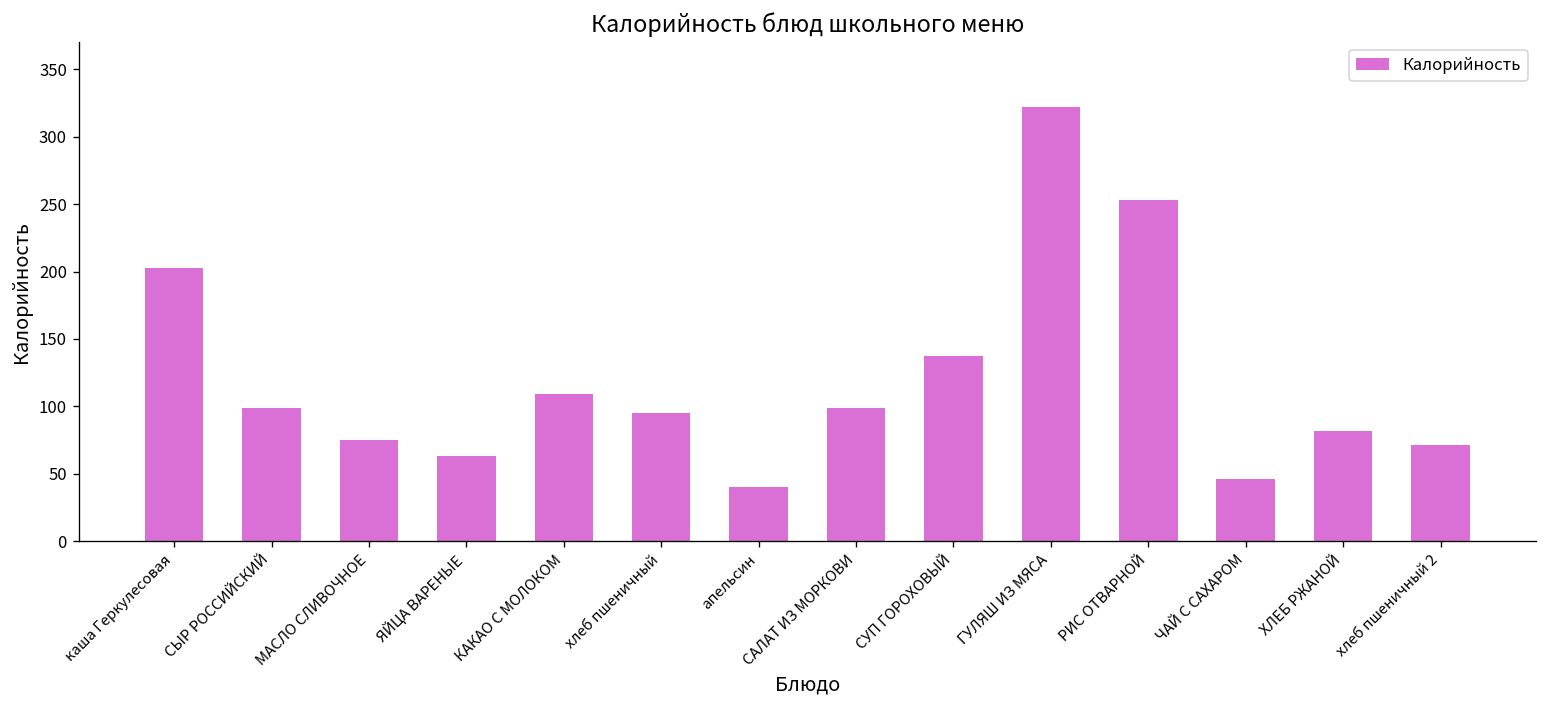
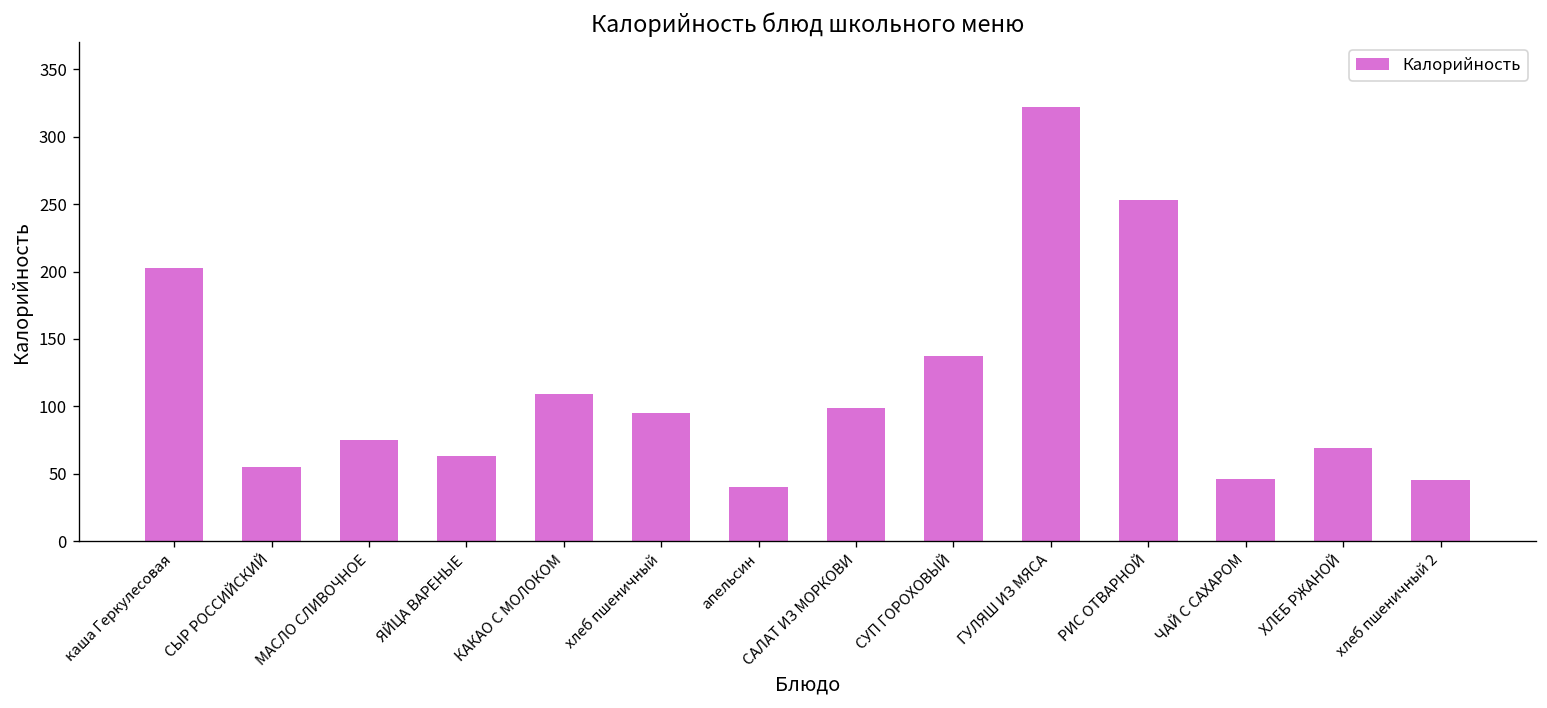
  {
    "каша Геркулесовая": 203,
-   "СЫР РОССИЙСКИЙ": 99,
+   "СЫР РОССИЙСКИЙ": 55,
    "МАСЛО СЛИВОЧНОЕ": 75,
    "ЯЙЦА ВАРЕНЫЕ": 63,
    "КАКАО С МОЛОКОМ": 109,
    "хлеб пшеничный": 95,
    "апельсин": 40,
    "САЛАТ ИЗ МОРКОВИ": 98,
    "СУП ГОРОХОВЫЙ": 137,
    "ГУЛЯШ ИЗ МЯСА": 322,
    "РИС ОТВАРНОЙ": 253,
    "ЧАЙ С САХАРОМ": 46,
-   "ХЛЕБ РЖАНОЙ": 82,
-   "хлеб пшеничный 2": 71
+   "ХЛЕБ РЖАНОЙ": 69,
+   "хлеб пшеничный 2": 45
  }
